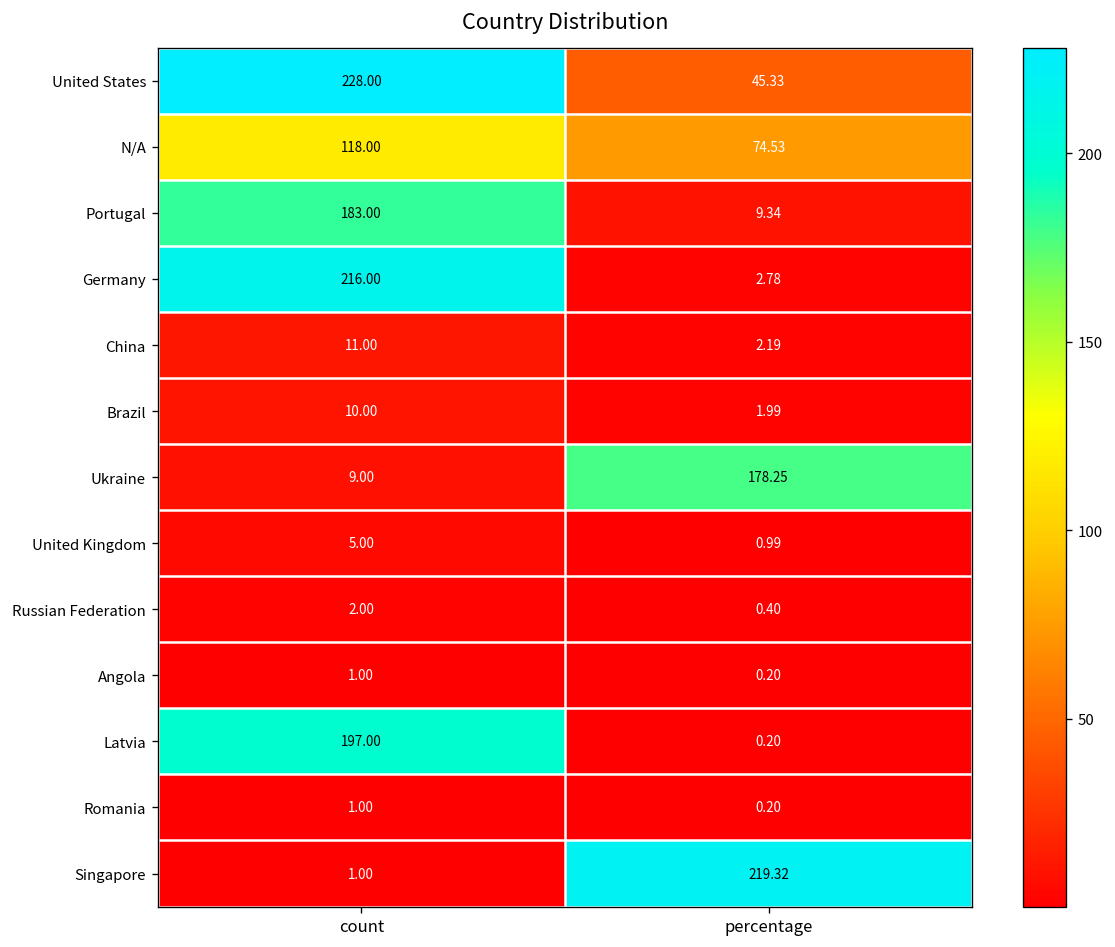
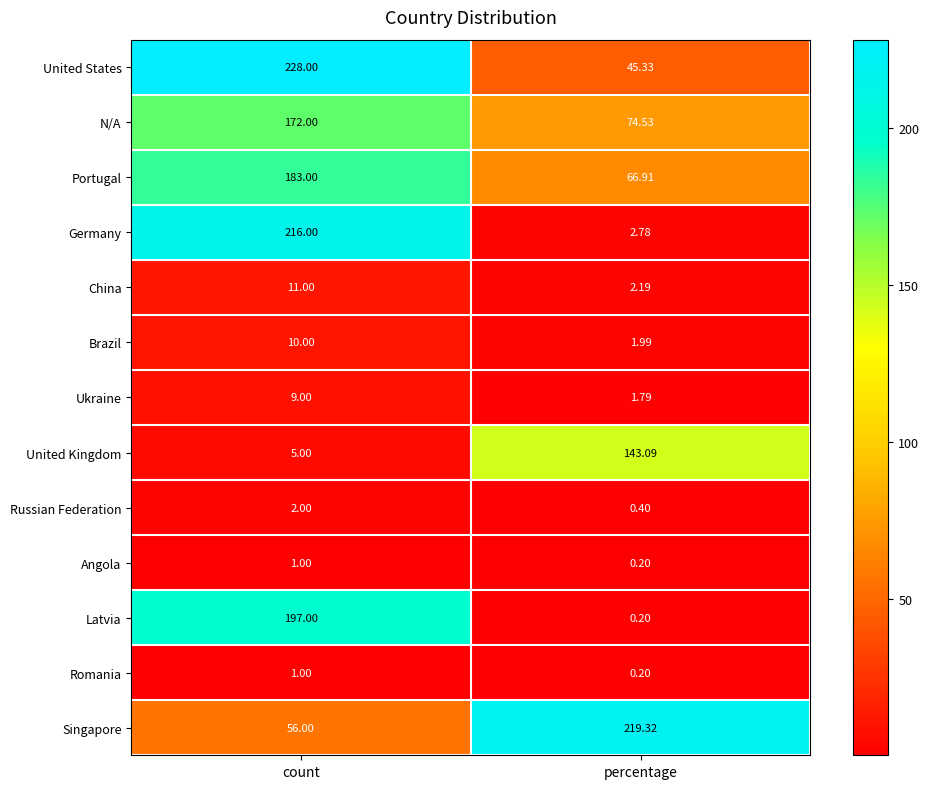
  {
    "United States": {
      "count": 228.00,
      "percentage": 45.33
    },
    "N/A": {
-     "count": 118.00,
+     "count": 172.00,
      "percentage": 74.53
    },
    "Portugal": {
      "count": 183.00,
-     "percentage": 9.34
+     "percentage": 66.91
    },
    "Germany": {
      "count": 216.00,
      "percentage": 2.78
    },
    "China": {
      "count": 11.00,
      "percentage": 2.19
    },
    "Brazil": {
      "count": 10.00,
      "percentage": 1.99
    },
    "Ukraine": {
      "count": 9.00,
-     "percentage": 178.25
+     "percentage": 1.79
    },
    "United Kingdom": {
      "count": 5.00,
-     "percentage": 0.99
+     "percentage": 143.09
    },
    "Russian Federation": {
      "count": 2.00,
      "percentage": 0.40
    },
    "Angola": {
      "count": 1.00,
      "percentage": 0.20
    },
    "Latvia": {
      "count": 197.00,
      "percentage": 0.20
    },
    "Romania": {
      "count": 1.00,
      "percentage": 0.20
    },
    "Singapore": {
-     "count": 1.00,
+     "count": 56.00,
      "percentage": 219.32
    }
  }
